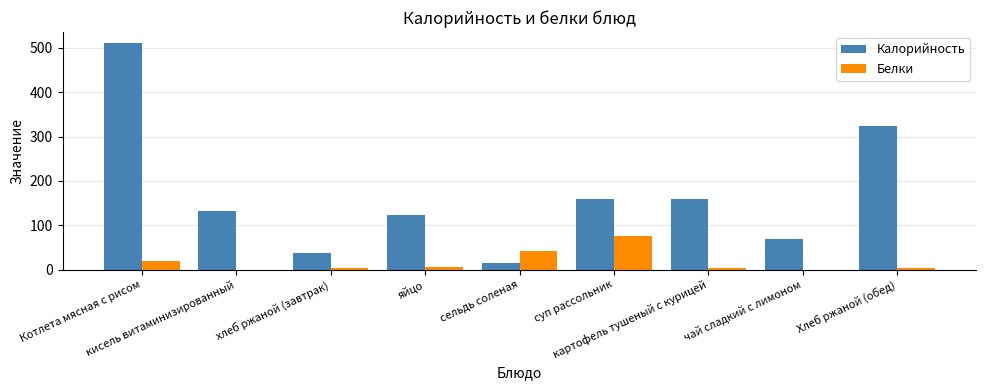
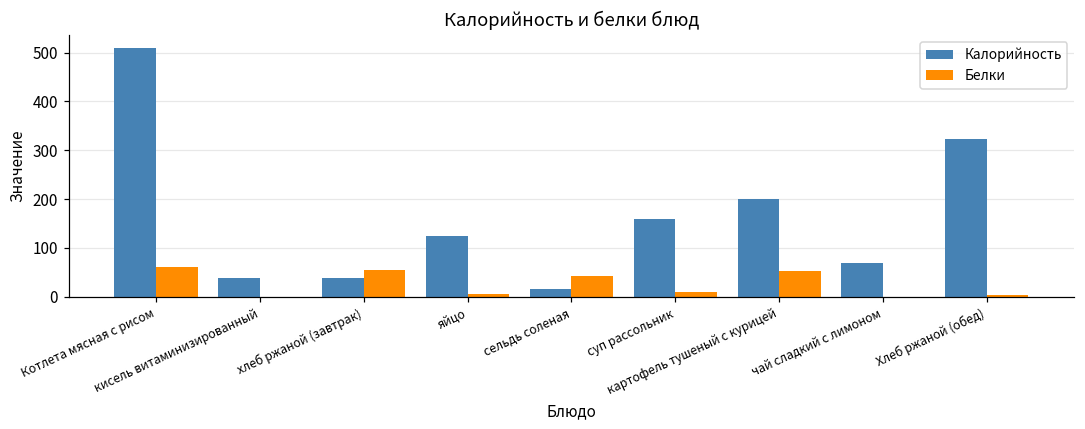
  {
    "Калорийность": {
      "Котлета мясная с рисом": 510,
-     "кисель витаминизированный": 130,
+     "кисель витаминизированный": 40,
      "хлеб ржаной (завтрак)": 40,
      "яйцо": 120,
      "сельдь соленая": 20,
      "суп рассольник": 160,
-     "картофель тушеный с курицей": 160,
+     "картофель тушеный с курицей": 200,
      "чай сладкий с лимоном": 70,
      "Хлеб ржаной (обед)": 320
    },
    "Белки": {
-     "Котлета мясная с рисом": 20,
-     "хлеб ржаной (завтрак)": 0,
+     "Котлета мясная с рисом": 60,
+     "хлеб ржаной (завтрак)": 50,
      "сельдь соленая": 40,
-     "суп рассольник": 80,
-     "картофель тушеный с курицей": 0
+     "суп рассольник": 10,
+     "картофель тушеный с курицей": 50
    }
  }
